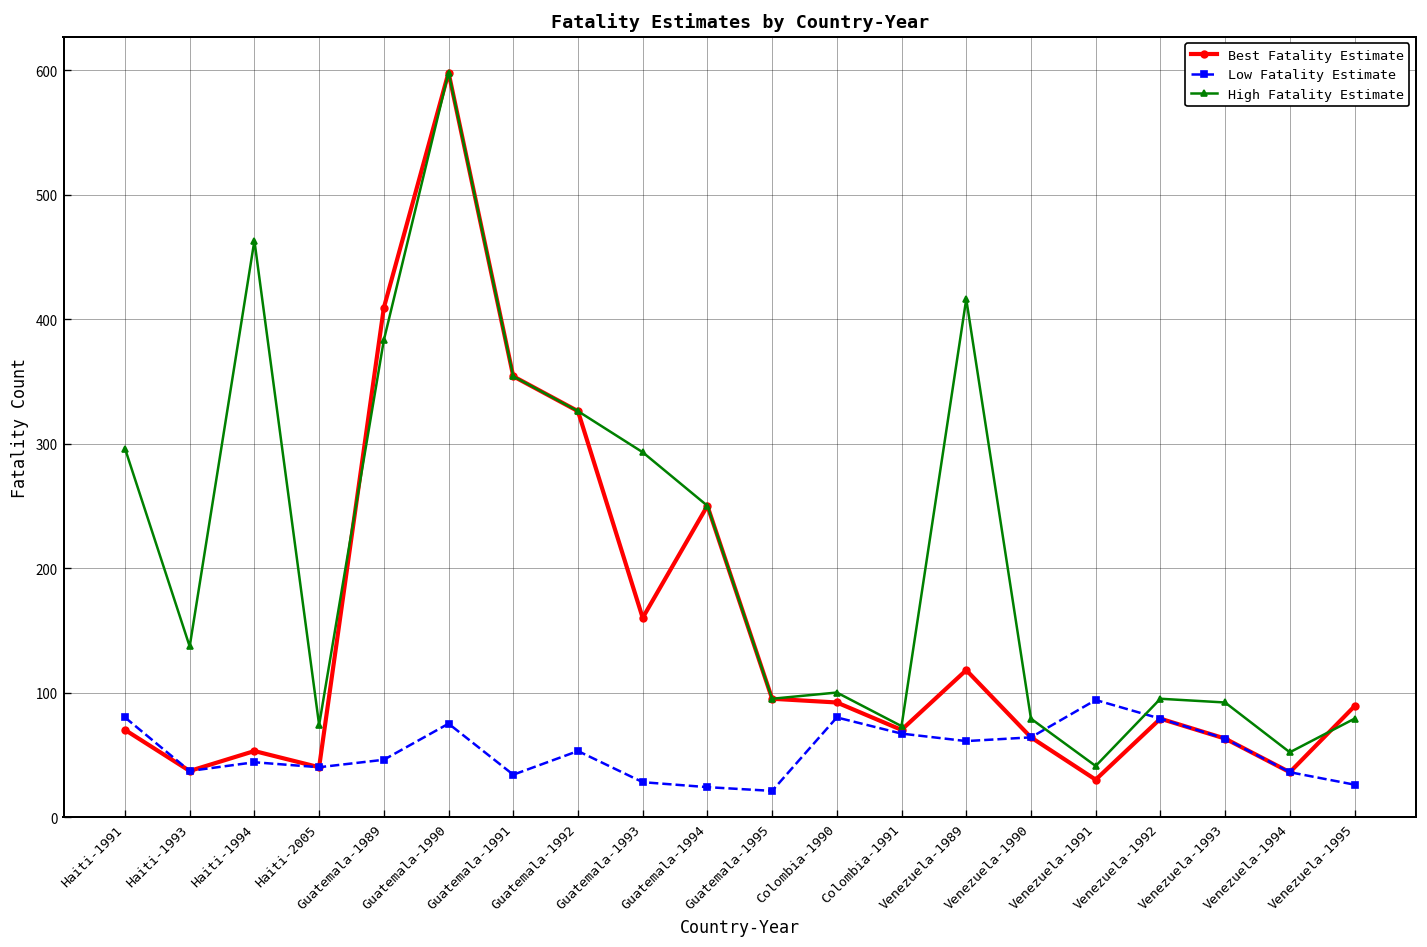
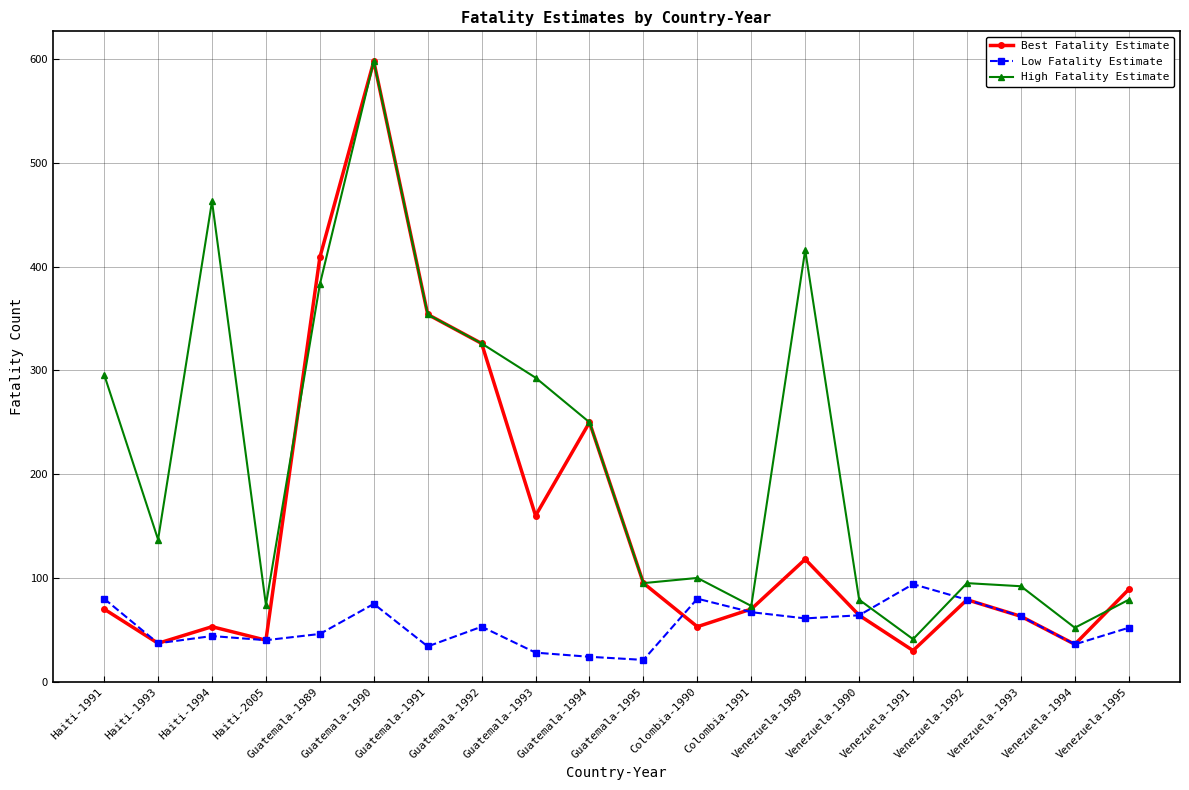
  {
    "Best Fatality Estimate": {
      "Haiti-1991": 70,
      "Haiti-1994": 53,
      "Guatemala-1989": 409,
      "Guatemala-1993": 160,
-     "Colombia-1990": 92,
+     "Colombia-1990": 53,
      "Colombia-1991": 70,
      "Venezuela-1989": 118,
      "Venezuela-1991": 30,
      "Venezuela-1995": 89
    },
    "Low Fatality Estimate": {
      "Haiti-1991": 80,
      "Haiti-1994": 44,
      "Guatemala-1989": 46,
      "Guatemala-1990": 75,
      "Guatemala-1991": 34,
      "Guatemala-1992": 53,
      "Guatemala-1993": 28,
      "Guatemala-1994": 24,
      "Guatemala-1995": 21,
      "Colombia-1990": 80,
      "Colombia-1991": 67,
      "Venezuela-1989": 61,
      "Venezuela-1991": 94,
-     "Venezuela-1995": 26
+     "Venezuela-1995": 52
    },
    "High Fatality Estimate": {
      "Haiti-1991": 296,
      "Haiti-1993": 137,
      "Haiti-1994": 463,
      "Haiti-2005": 74,
      "Guatemala-1989": 383,
      "Guatemala-1993": 293,
      "Colombia-1990": 100,
      "Colombia-1991": 73,
      "Venezuela-1989": 416,
      "Venezuela-1990": 79,
      "Venezuela-1991": 41,
      "Venezuela-1992": 95,
      "Venezuela-1993": 92,
      "Venezuela-1994": 52,
      "Venezuela-1995": 79
    }
  }
